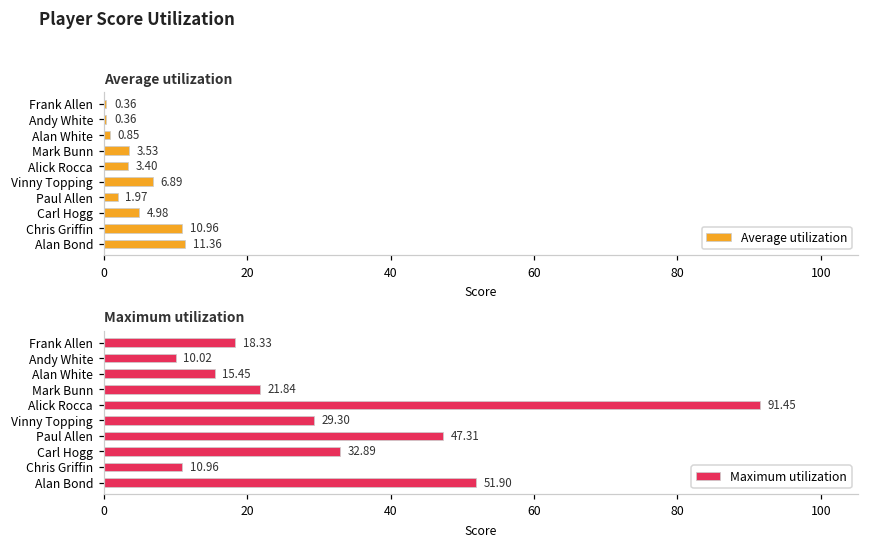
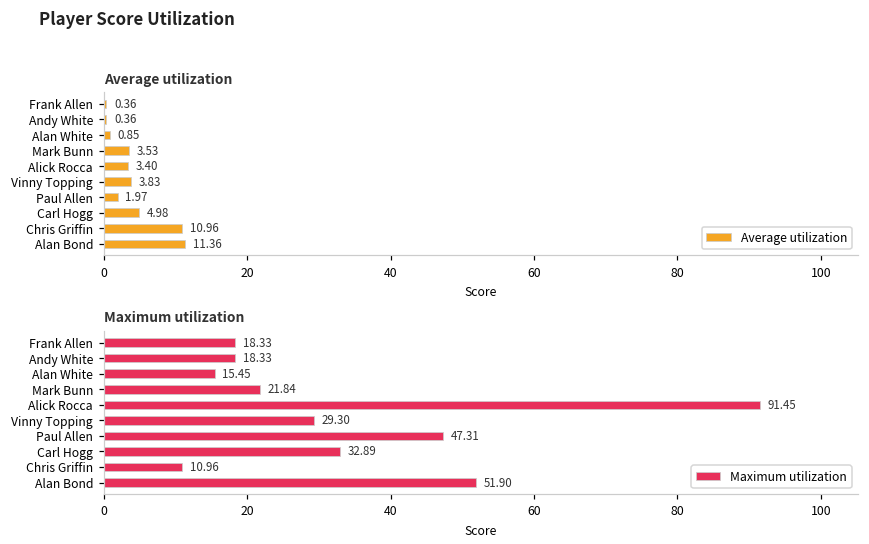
  {
    "Average utilization": {
      "Frank Allen": 0.36,
      "Andy White": 0.36,
      "Alan White": 0.85,
      "Mark Bunn": 3.53,
      "Alick Rocca": 3.40,
-     "Vinny Topping": 6.89,
+     "Vinny Topping": 3.83,
      "Paul Allen": 1.97,
      "Carl Hogg": 4.98,
      "Chris Griffin": 10.96,
      "Alan Bond": 11.36
    },
    "Maximum utilization": {
      "Frank Allen": 18.33,
-     "Andy White": 10.02,
+     "Andy White": 18.33,
      "Alan White": 15.45,
      "Mark Bunn": 21.84,
      "Alick Rocca": 91.45,
      "Vinny Topping": 29.30,
      "Paul Allen": 47.31,
      "Carl Hogg": 32.89,
      "Chris Griffin": 10.96,
      "Alan Bond": 51.90
    }
  }
